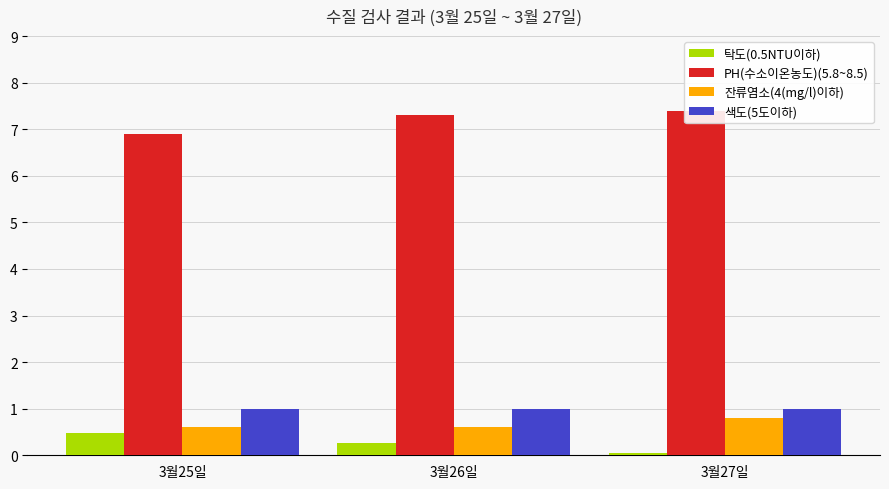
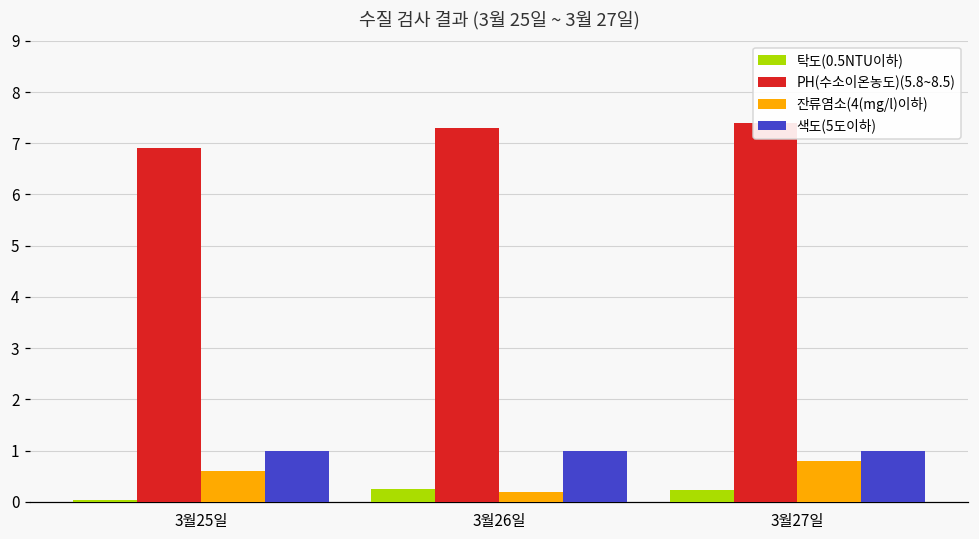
  {
    "탁도(0.5NTU이하)": {
-     "3월25일": 0.5,
+     "3월25일": 0.0,
      "3월26일": 0.3,
-     "3월27일": 0.0
+     "3월27일": 0.2
    },
    "PH(수소이온농도)(5.8~8.5)": {
      "3월25일": 6.9,
      "3월26일": 7.3
    },
    "잔류염소(4(mg/l)이하)": {
      "3월25일": 0.6,
-     "3월26일": 0.6,
+     "3월26일": 0.2,
      "3월27일": 0.8
    },
    "색도(5도이하)": {
      "3월25일": 1.0,
      "3월26일": 1.0,
      "3월27일": 1.0
    }
  }
